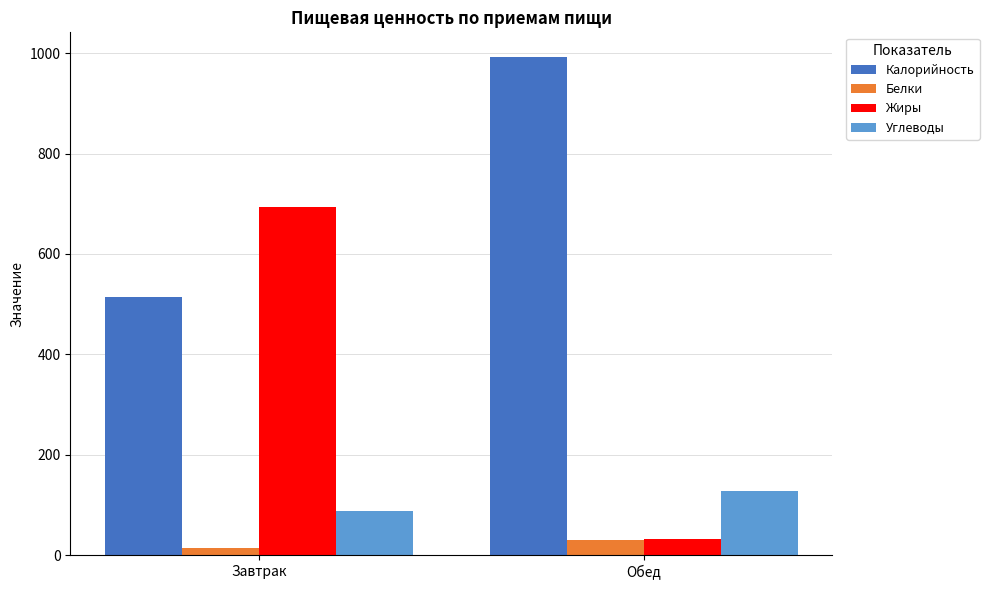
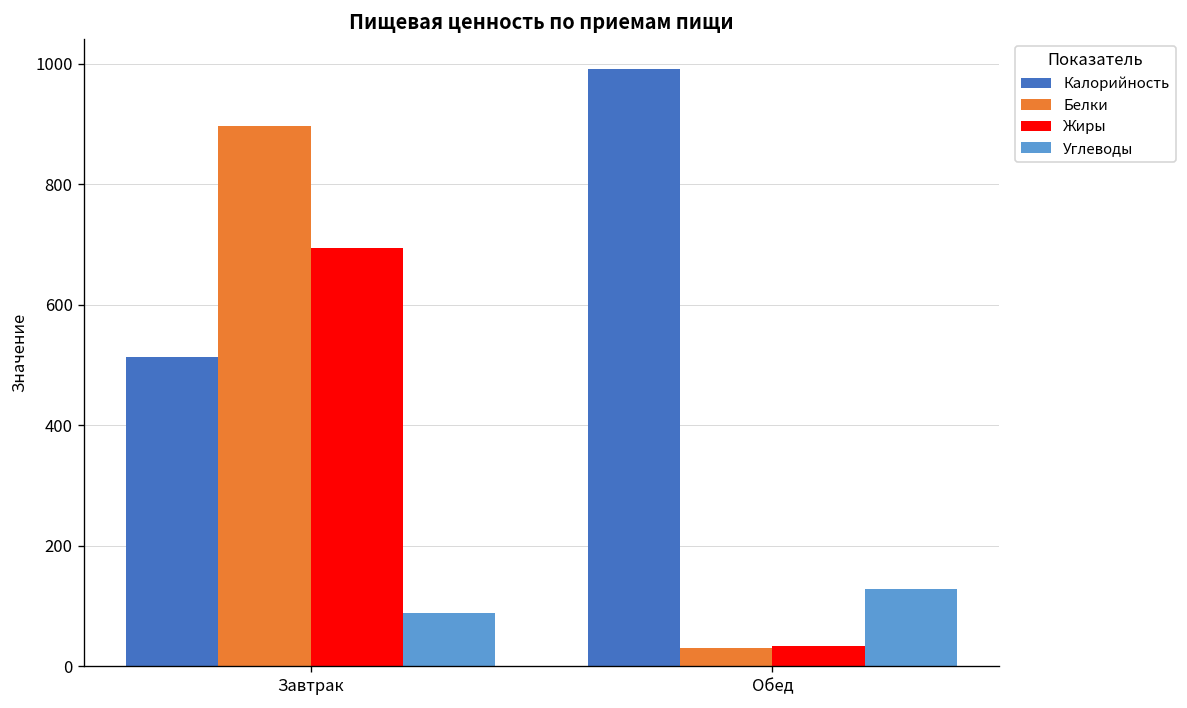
  {
    "Белки": {
-     "Завтрак": 20,
+     "Завтрак": 900,
      "Обед": 30
    },
    "Жиры": {
      "Завтрак": 690,
      "Обед": 30
    }
  }
